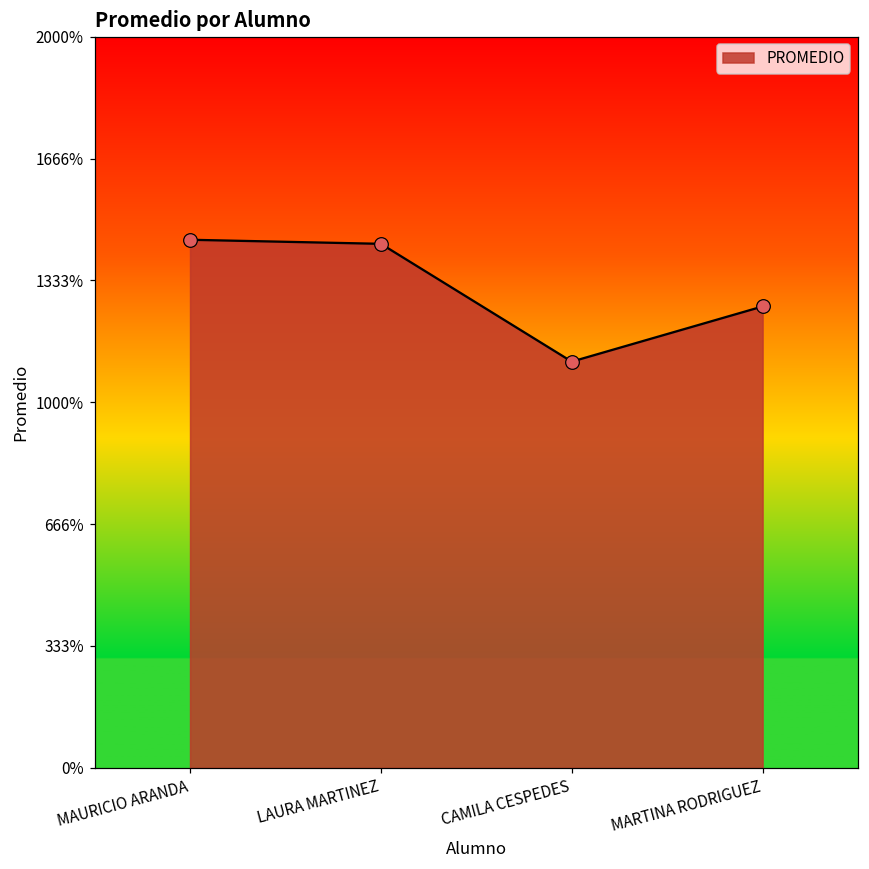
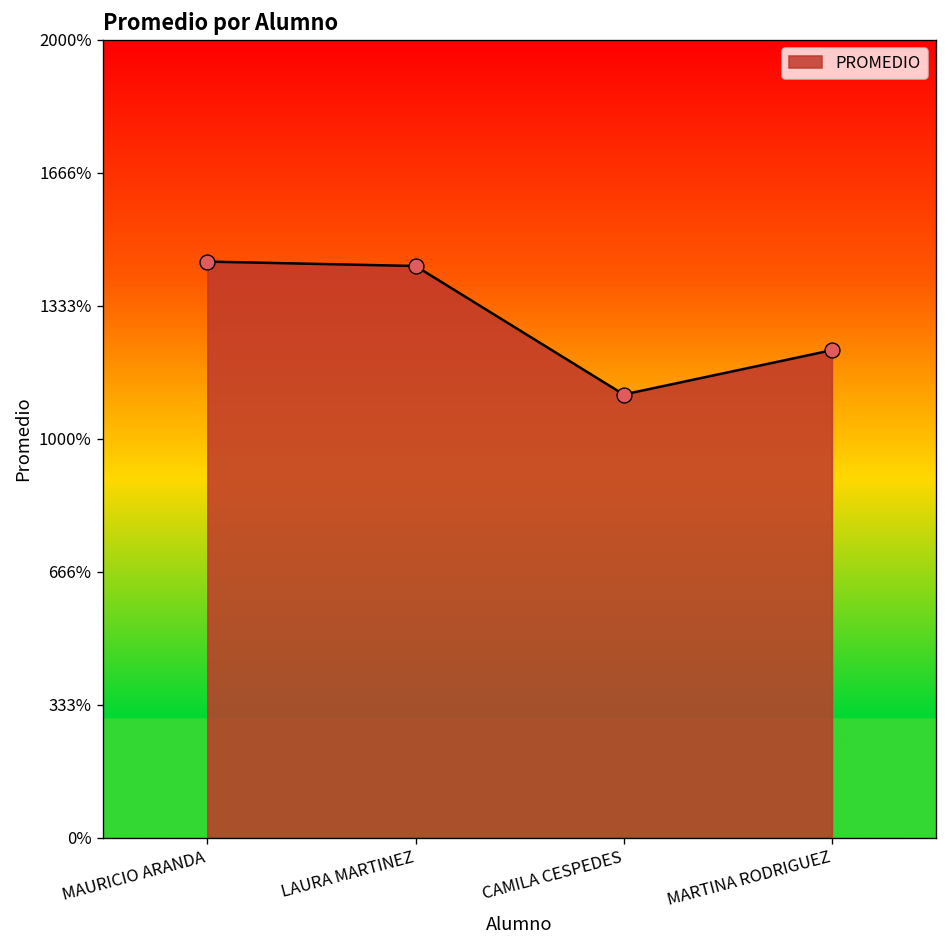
  {
    "MAURICIO ARANDA": "1440%",
    "LAURA MARTINEZ": "1430%",
    "CAMILA CESPEDES": "1110%",
-   "MARTINA RODRIGUEZ": "1260%"
+   "MARTINA RODRIGUEZ": "1220%"
  }
